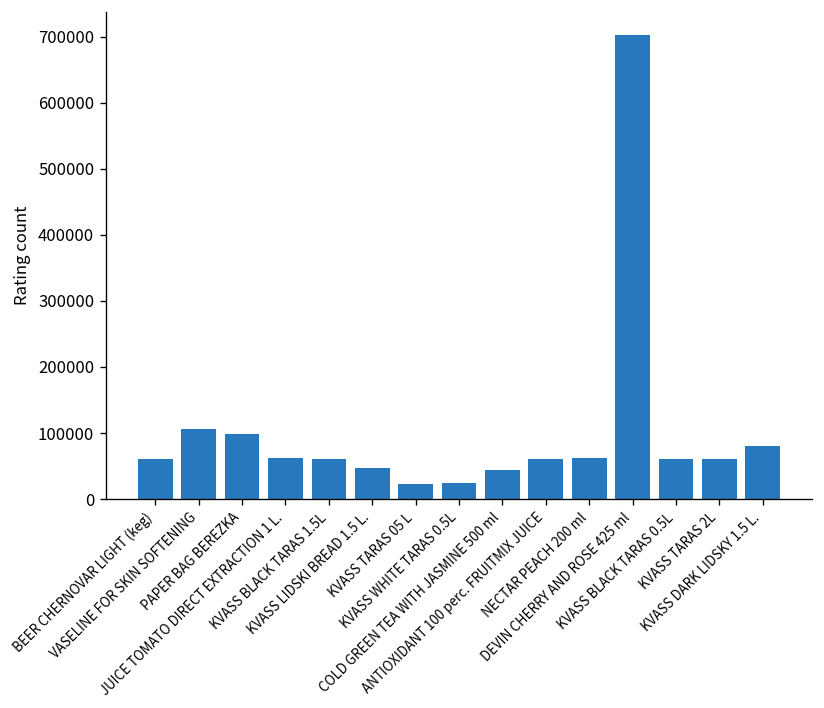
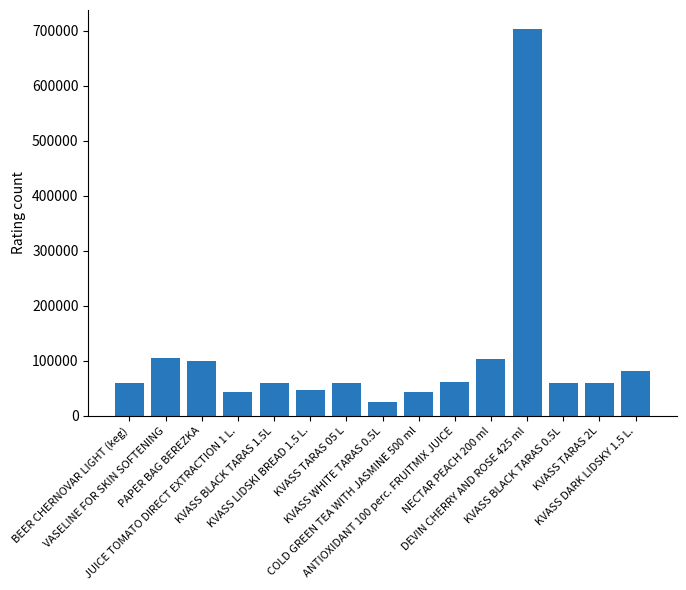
  {
    "BEER CHERNOVAR LIGHT (keg)": 60000,
    "VASELINE FOR SKIN SOFTENING": 110000,
    "PAPER BAG BEREZKA": 100000,
-   "JUICE TOMATO DIRECT EXTRACTION 1 L.": 60000,
+   "JUICE TOMATO DIRECT EXTRACTION 1 L.": 40000,
    "KVASS BLACK TARAS 1.5L": 60000,
    "KVASS LIDSKI BREAD 1.5 L.": 50000,
-   "KVASS TARAS 05 L": 20000,
+   "KVASS TARAS 05 L": 60000,
    "KVASS WHITE TARAS 0.5L": 30000,
    "COLD GREEN TEA WITH JASMINE 500 ml": 40000,
    "ANTIOXIDANT 100 perc. FRUITMIX JUICE": 60000,
-   "NECTAR PEACH 200 ml": 60000,
+   "NECTAR PEACH 200 ml": 100000,
    "DEVIN CHERRY AND ROSE 425 ml": 700000,
    "KVASS BLACK TARAS 0.5L": 60000,
    "KVASS TARAS 2L": 60000,
    "KVASS DARK LIDSKY 1.5 L.": 80000
  }
